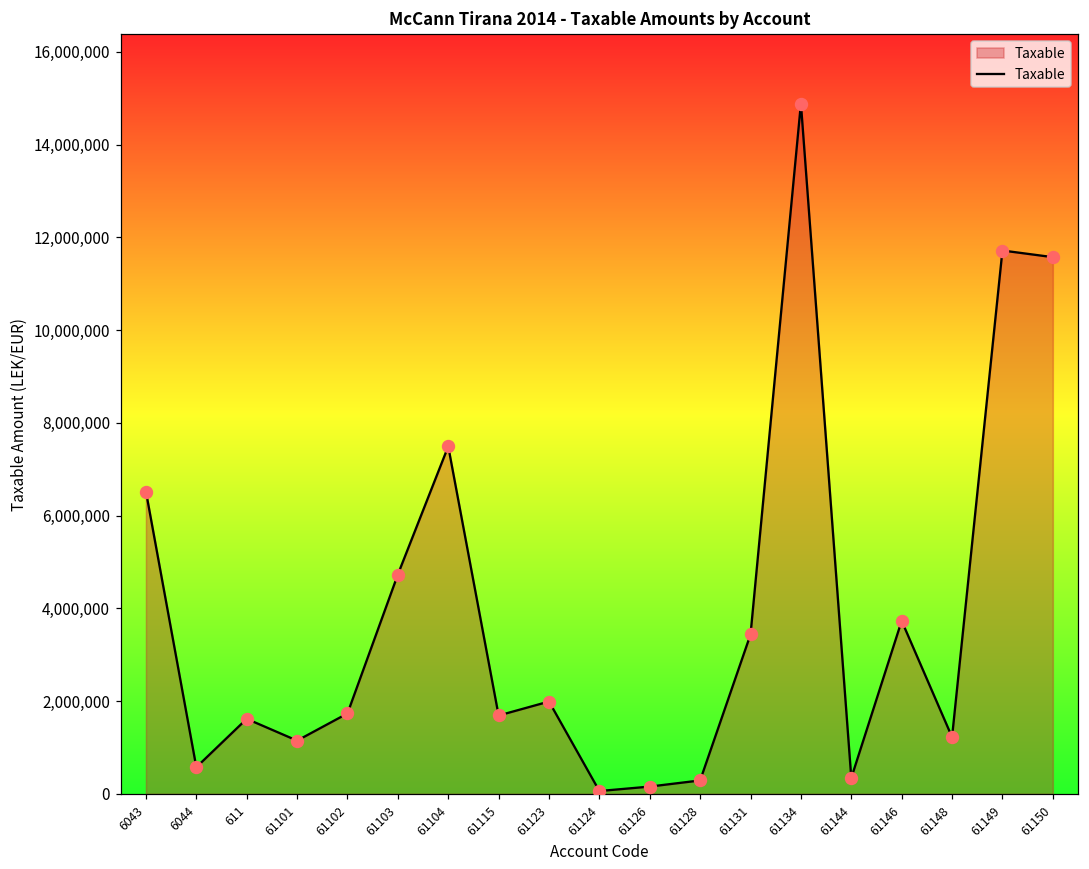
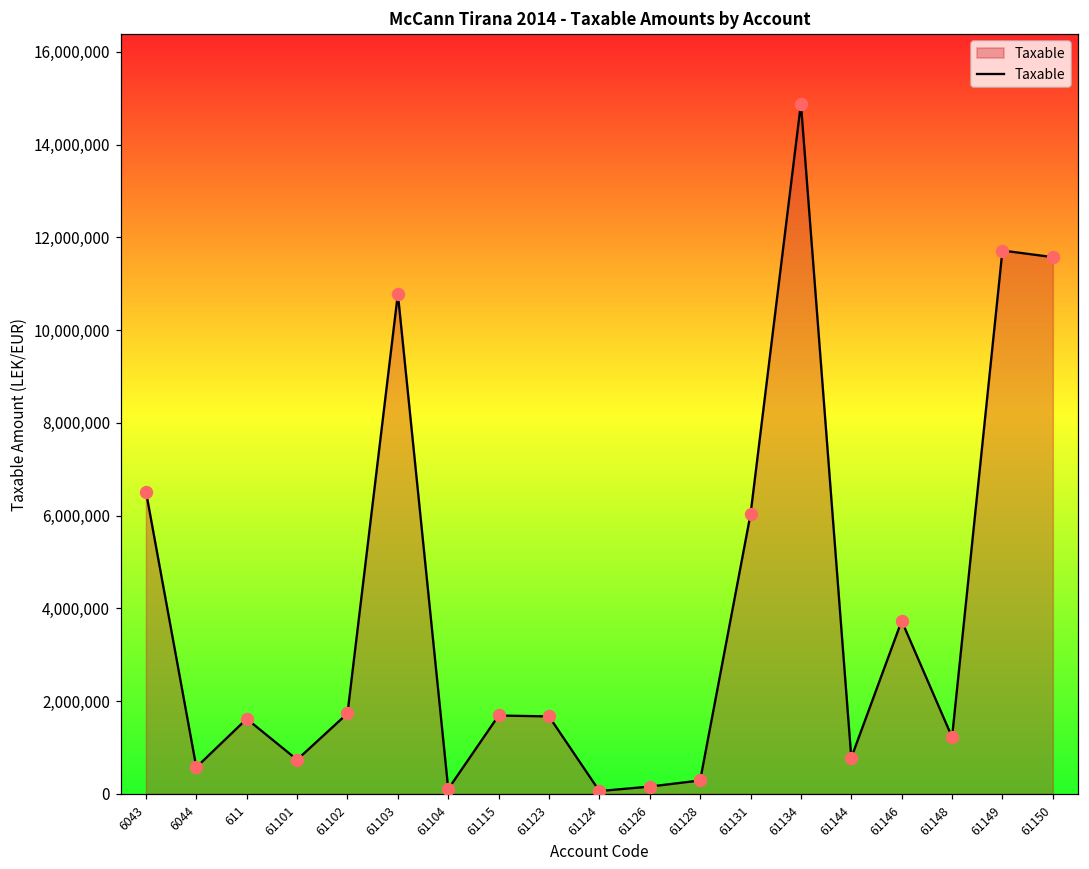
  {
    "6043": "6,500,000",
    "6044": "600,000",
    "611": "1,600,000",
-   "61101": "1,100,000",
+   "61101": "700,000",
    "61102": "1,700,000",
-   "61103": "4,700,000",
-   "61104": "7,500,000",
+   "61103": "10,800,000",
+   "61104": "100,000",
    "61115": "1,700,000",
-   "61123": "2,000,000",
+   "61123": "1,700,000",
    "61124": "100,000",
    "61126": "200,000",
    "61128": "300,000",
-   "61131": "3,400,000",
+   "61131": "6,000,000",
    "61134": "14,900,000",
-   "61144": "300,000",
+   "61144": "800,000",
    "61146": "3,700,000",
    "61148": "1,200,000",
    "61149": "11,700,000",
    "61150": "11,600,000"
  }
